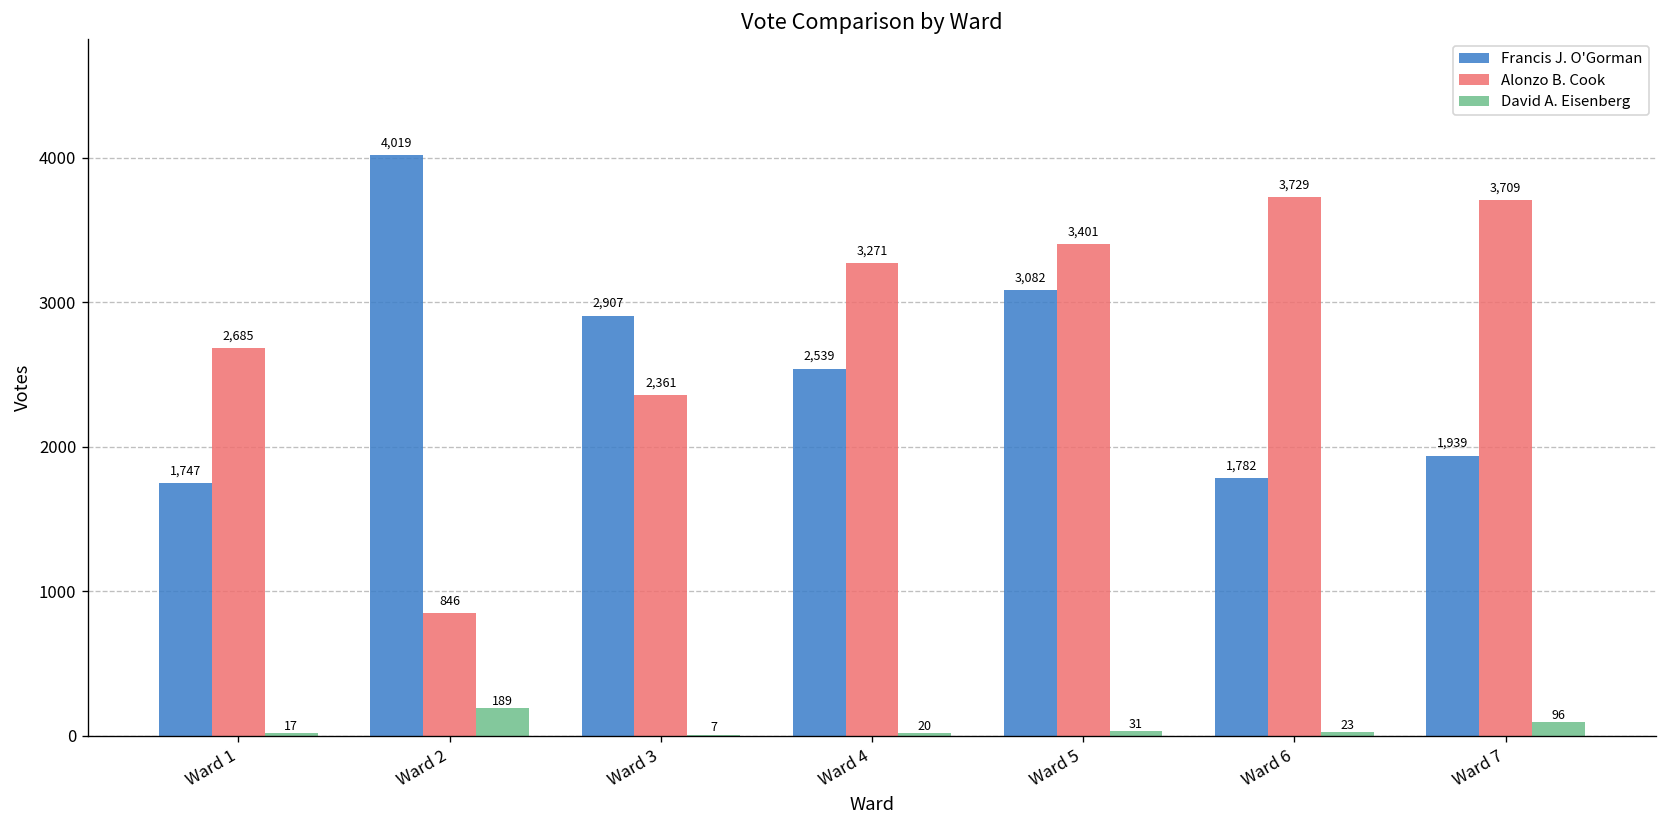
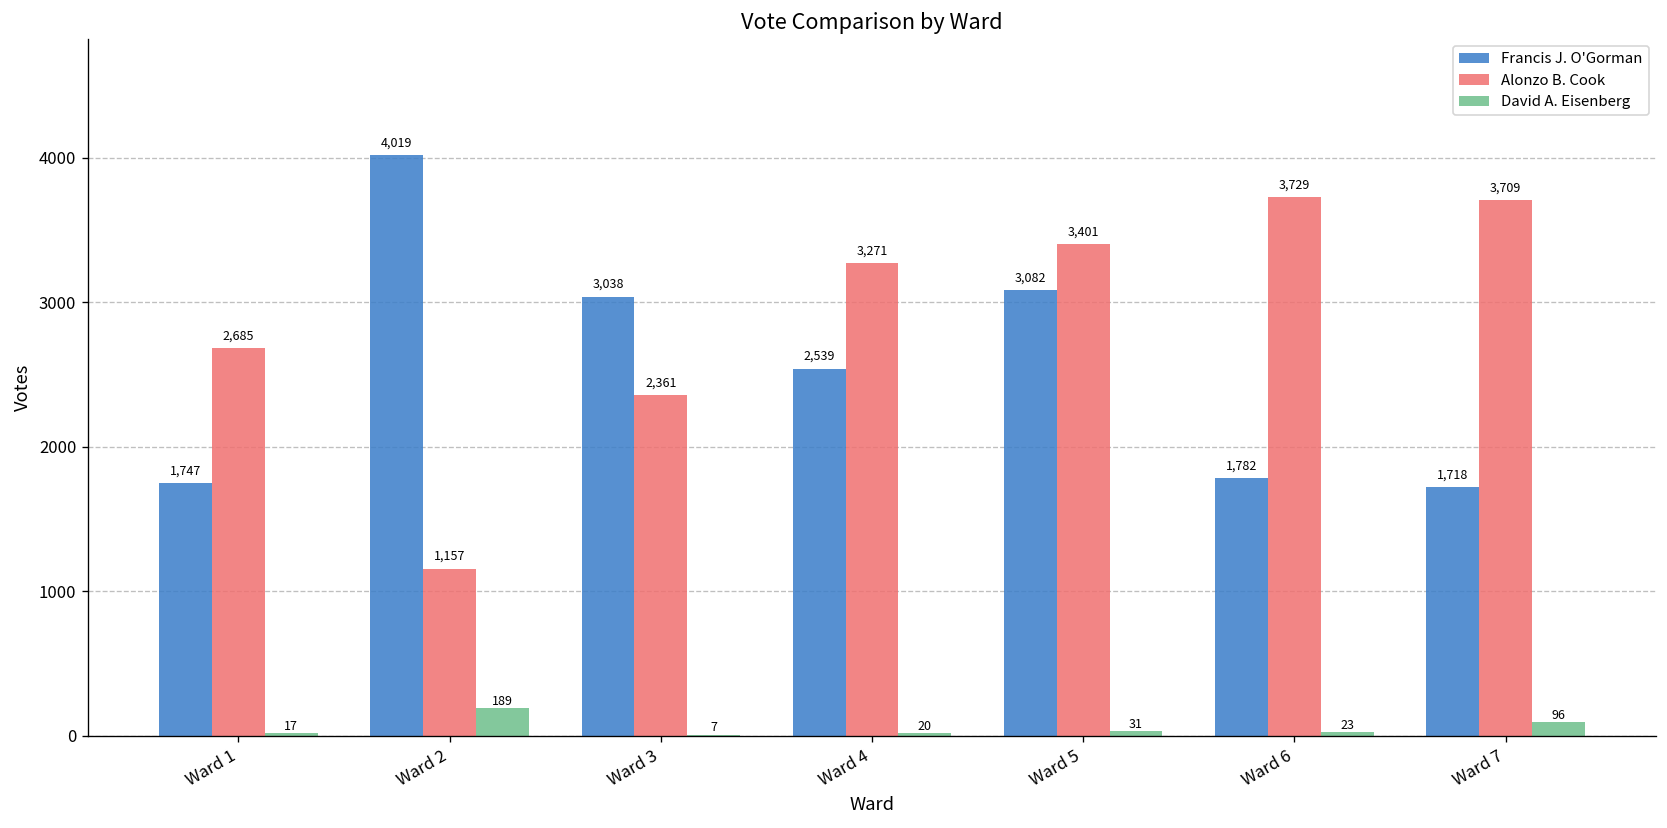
  {
    "Francis J. O'Gorman": {
      "Ward 1": "1,747",
      "Ward 2": "4,019",
-     "Ward 3": "2,907",
+     "Ward 3": "3,038",
      "Ward 4": "2,539",
      "Ward 5": "3,082",
      "Ward 6": "1,782",
-     "Ward 7": "1,939"
+     "Ward 7": "1,718"
    },
    "Alonzo B. Cook": {
      "Ward 1": "2,685",
-     "Ward 2": "846",
+     "Ward 2": "1,157",
      "Ward 3": "2,361",
      "Ward 4": "3,271",
      "Ward 5": "3,401",
      "Ward 6": "3,729",
      "Ward 7": "3,709"
    },
    "David A. Eisenberg": {
      "Ward 1": "17",
      "Ward 2": "189",
      "Ward 3": "7",
      "Ward 4": "20",
      "Ward 5": "31",
      "Ward 6": "23",
      "Ward 7": "96"
    }
  }
